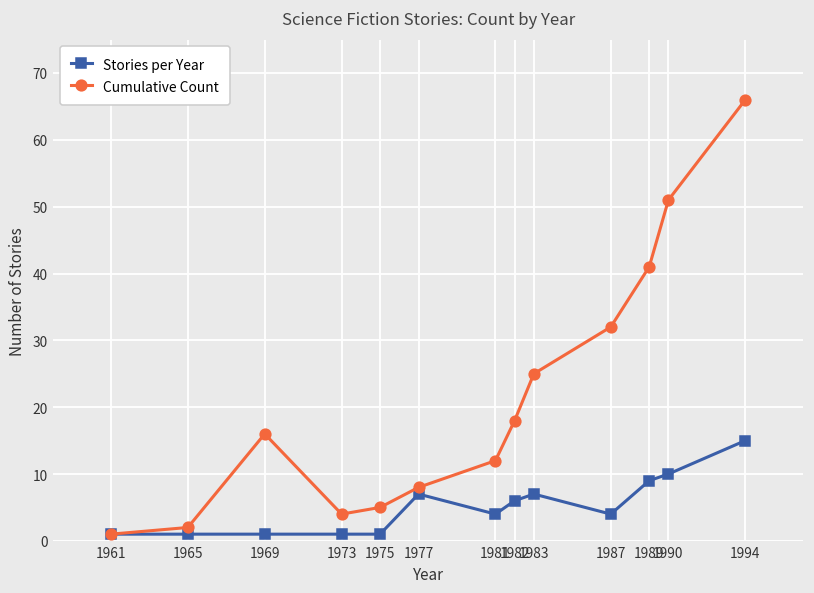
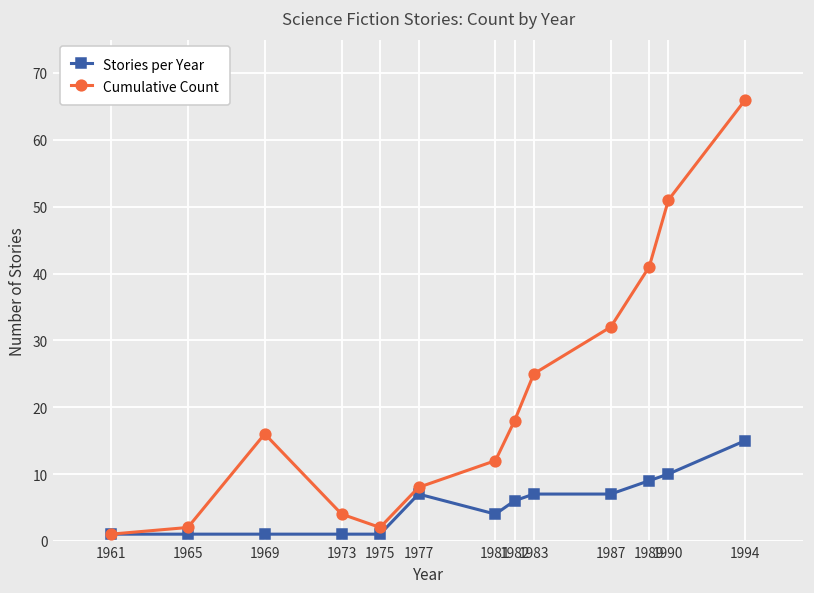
  {
    "Stories per Year": {
      "1965": 1,
      "1969": 1,
      "1973": 1,
      "1975": 1,
      "1977": 7,
-     "1987": 4,
+     "1987": 7,
      "1994": 15
    },
    "Cumulative Count": {
      "1965": 2,
      "1969": 16,
      "1973": 4,
-     "1975": 5,
+     "1975": 2,
      "1977": 8,
      "1987": 32,
      "1994": 66
    }
  }
